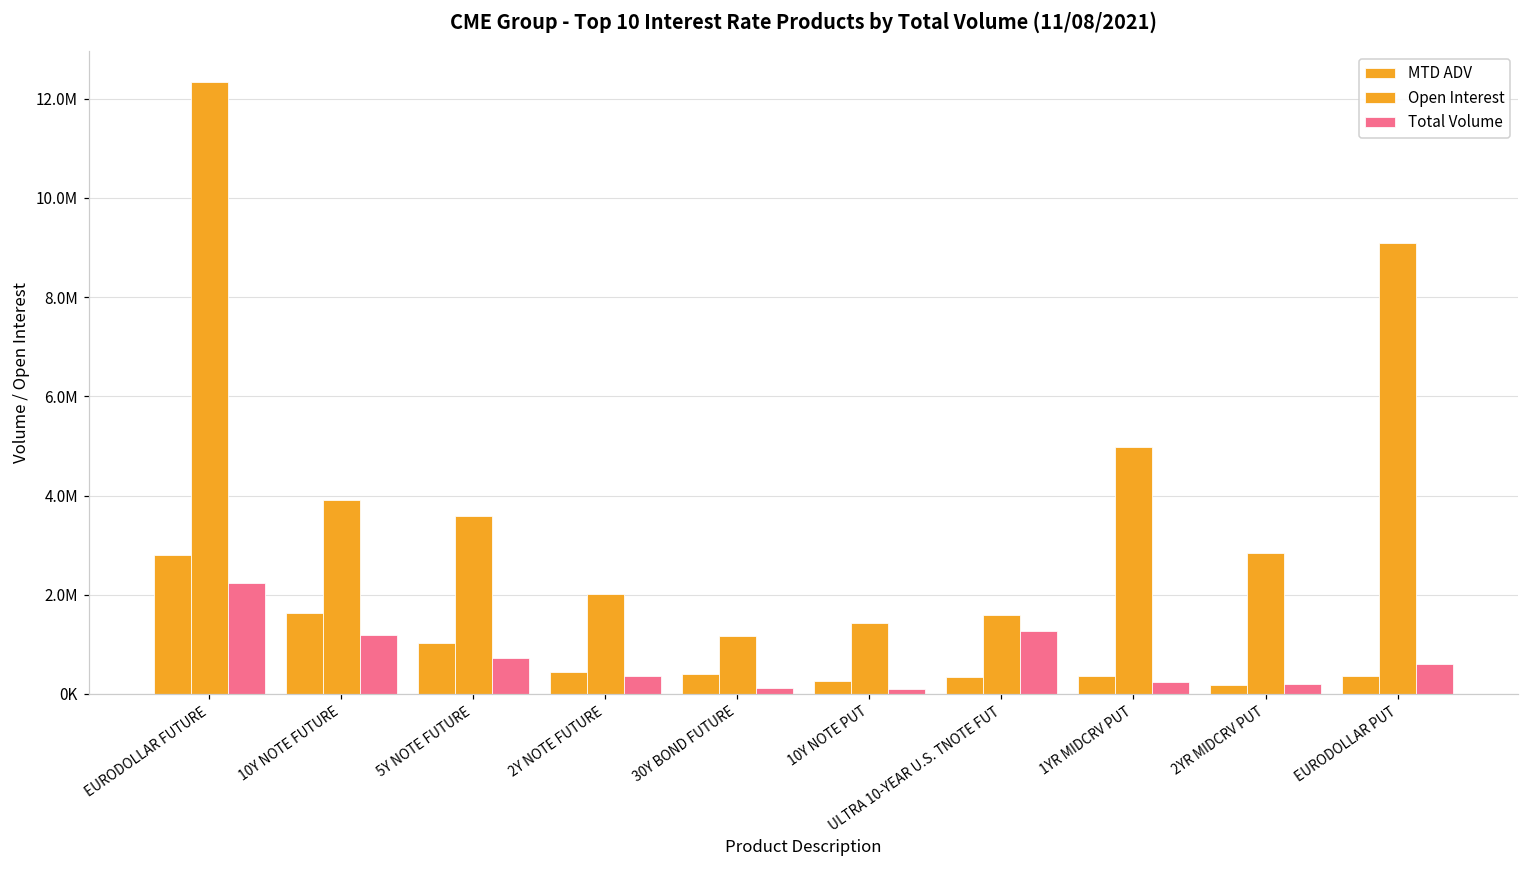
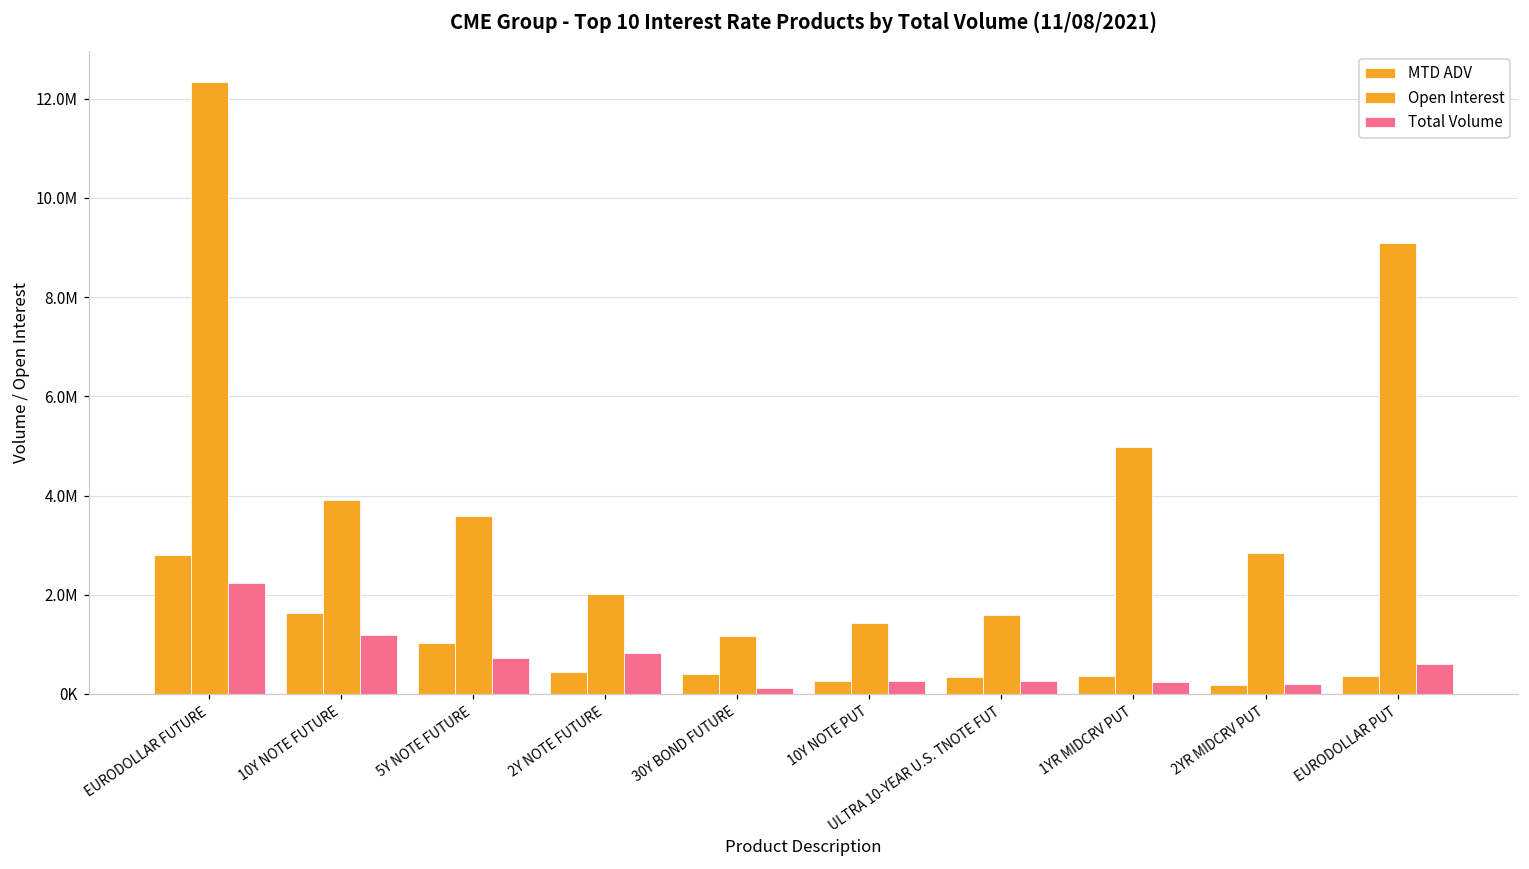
  {
    "Total Volume": {
      "EURODOLLAR FUTURE": 2200000,
      "10Y NOTE FUTURE": 1200000,
      "5Y NOTE FUTURE": 700000,
-     "2Y NOTE FUTURE": 400000,
+     "2Y NOTE FUTURE": 800000,
      "30Y BOND FUTURE": 100000,
-     "10Y NOTE PUT": 100000,
-     "ULTRA 10-YEAR U.S. TNOTE FUT": 1300000,
+     "10Y NOTE PUT": 300000,
+     "ULTRA 10-YEAR U.S. TNOTE FUT": 300000,
      "1YR MIDCRV PUT": 200000,
      "2YR MIDCRV PUT": 200000,
      "EURODOLLAR PUT": 600000
    }
  }
